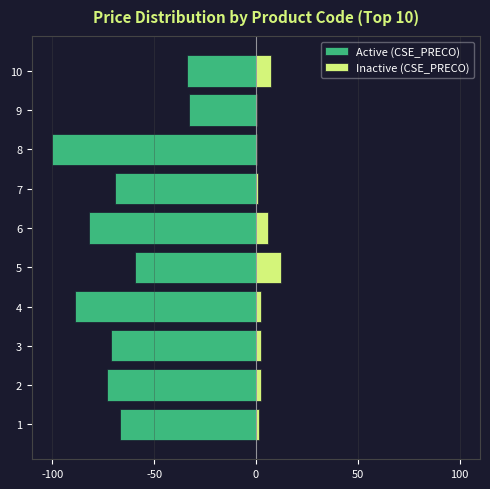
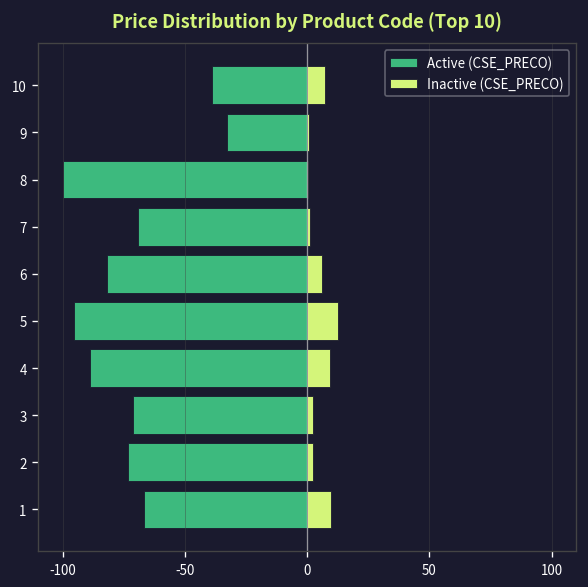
  {
    "Active (CSE_PRECO)": {
-     "10": -34,
+     "10": -39,
      "9": -33,
      "8": -100,
      "7": -69,
      "6": -82,
-     "5": -60,
+     "5": -95,
      "4": -89,
      "3": -71,
      "2": -73,
      "1": -67
    },
    "Inactive (CSE_PRECO)": {
      "10": 7,
      "6": 6,
      "5": 12,
-     "4": 3,
+     "4": 9,
      "3": 2,
      "2": 2,
-     "1": 2
+     "1": 10
    }
  }
